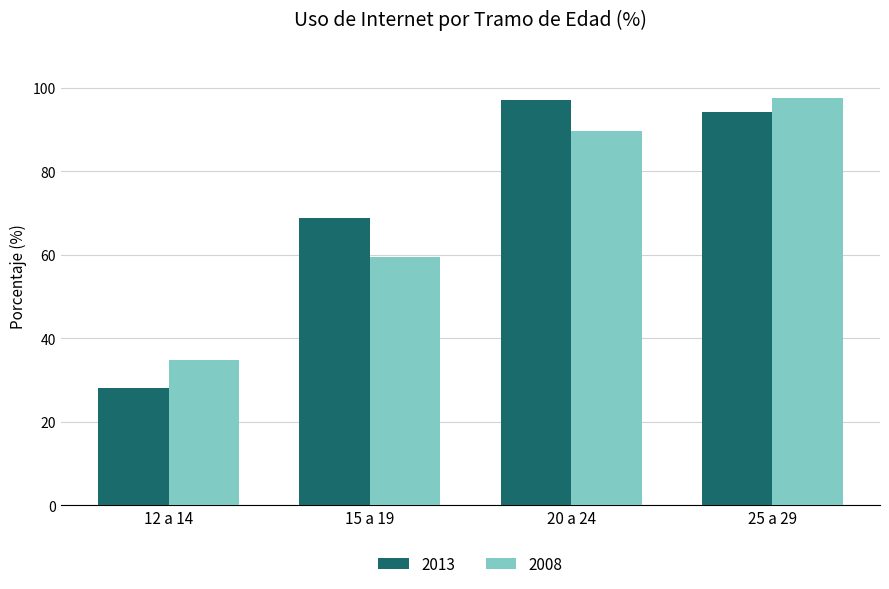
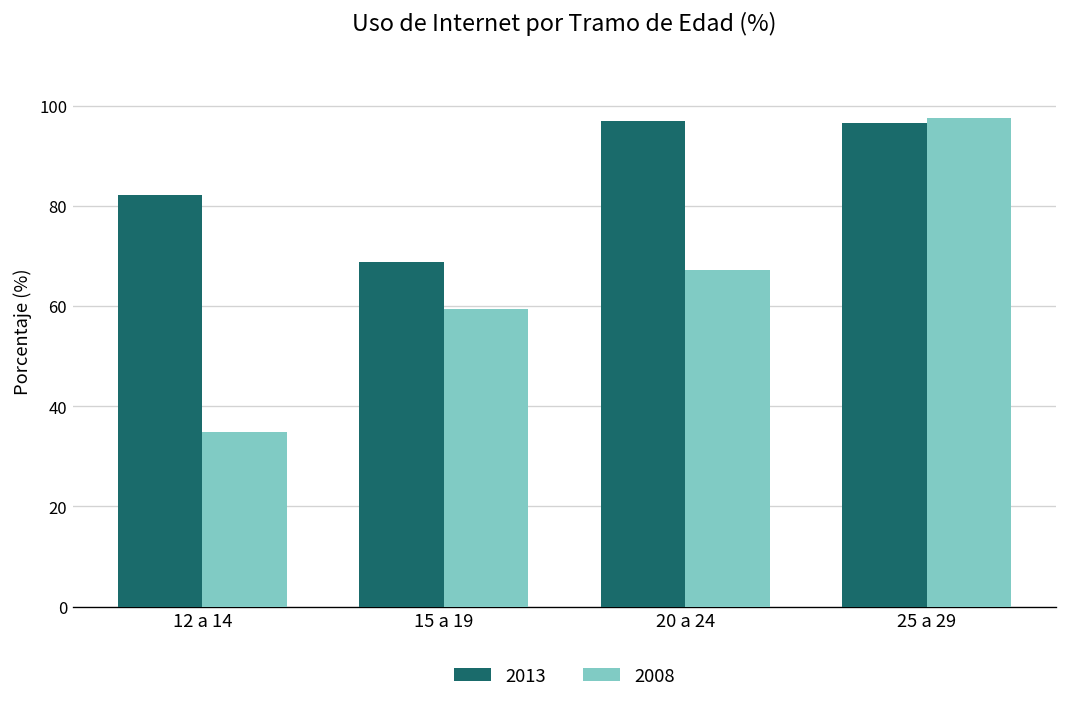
  {
    "2013": {
-     "12 a 14": 28,
+     "12 a 14": 82,
      "15 a 19": 69,
      "20 a 24": 97,
-     "25 a 29": 94
+     "25 a 29": 97
    },
    "2008": {
      "12 a 14": 35,
      "15 a 19": 59,
-     "20 a 24": 90,
+     "20 a 24": 67,
      "25 a 29": 98
    }
  }
